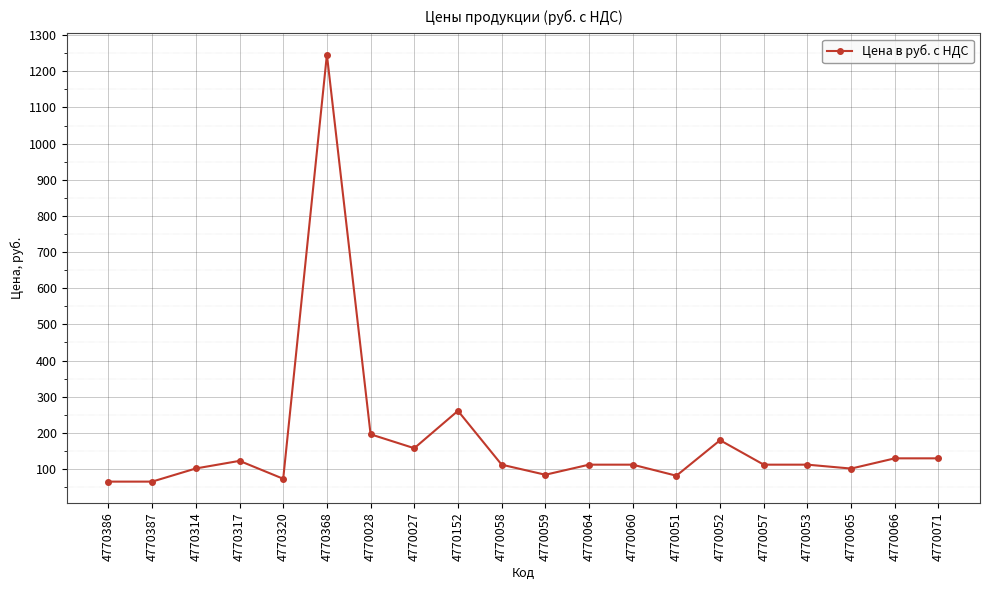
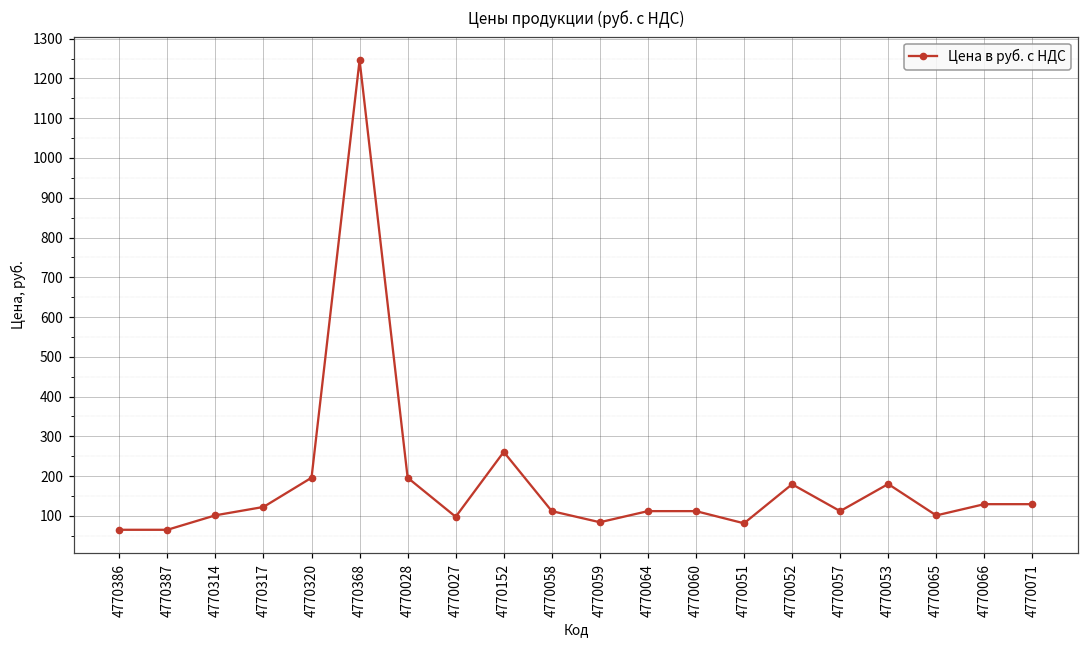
  {
    "4770386": 70,
    "4770387": 70,
    "4770314": 100,
    "4770317": 120,
-   "4770320": 70,
+   "4770320": 200,
    "4770368": 1250,
    "4770028": 200,
-   "4770027": 160,
+   "4770027": 100,
    "4770152": 260,
    "4770058": 110,
    "4770059": 80,
    "4770064": 110,
    "4770060": 110,
    "4770051": 80,
    "4770052": 180,
    "4770057": 110,
-   "4770053": 110,
+   "4770053": 180,
    "4770065": 100,
    "4770066": 130,
    "4770071": 130
  }
